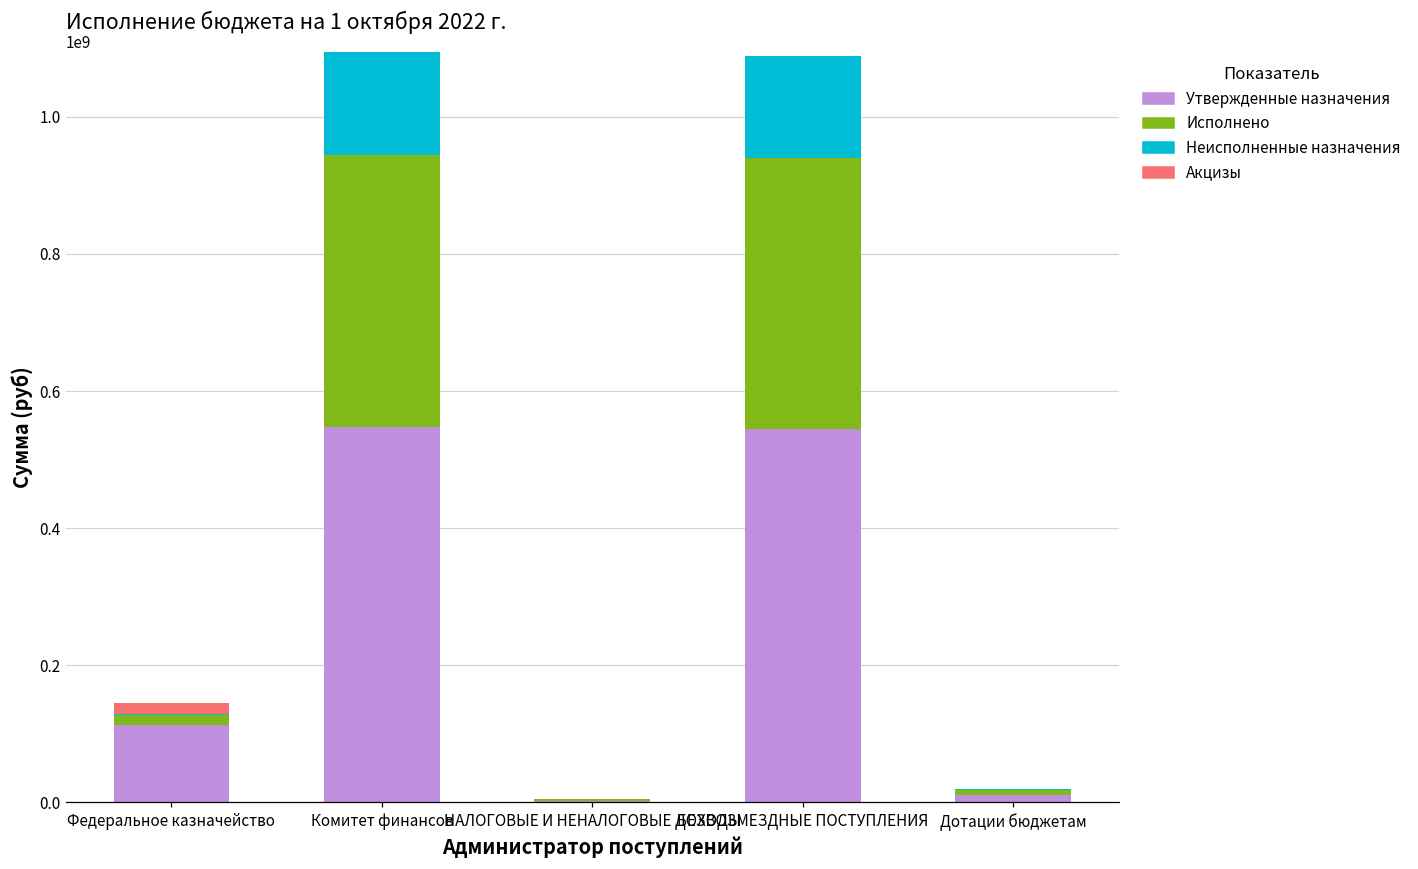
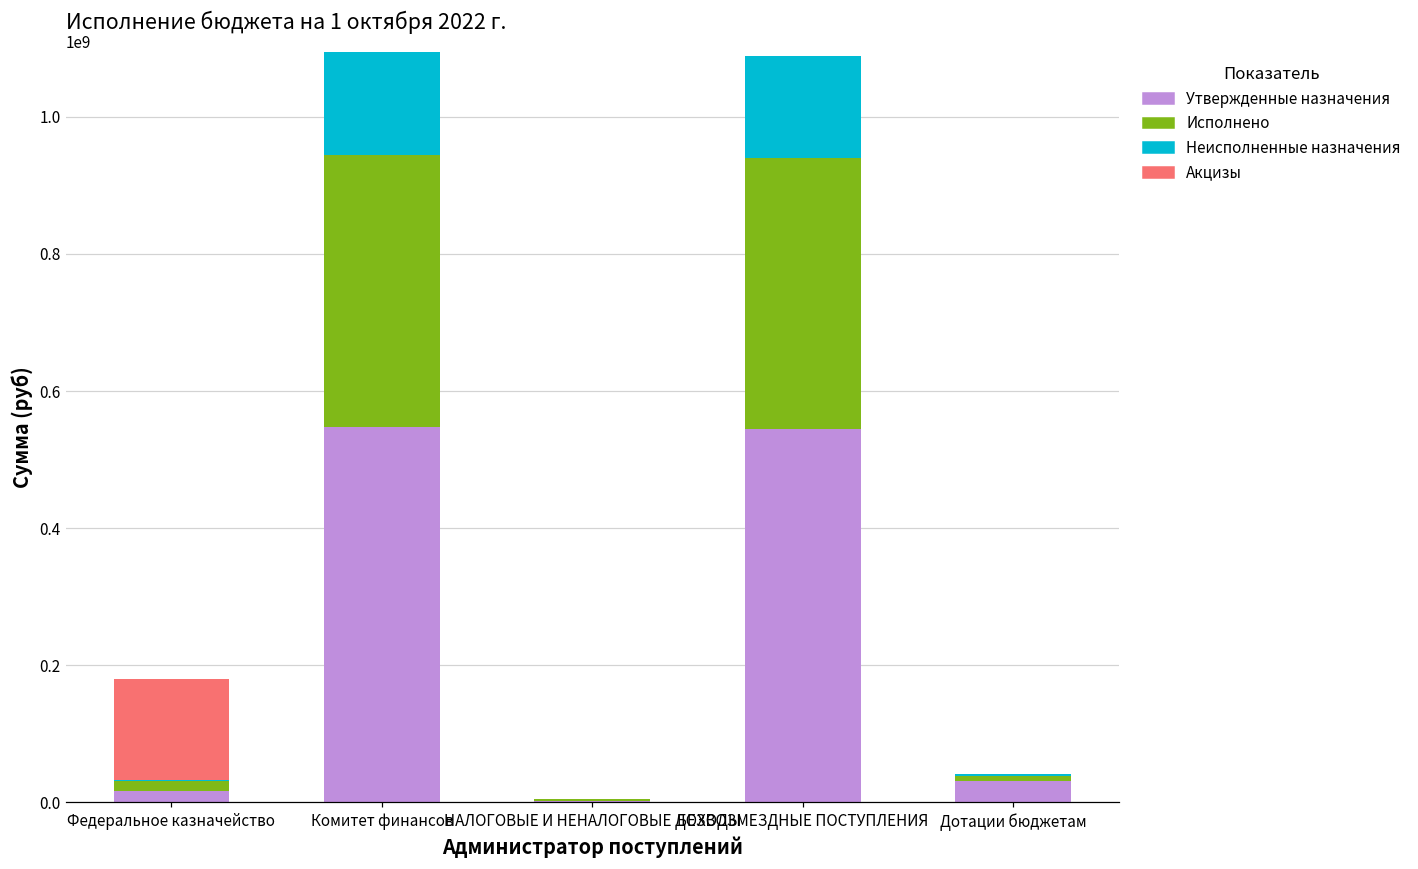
  {
    "Утвержденные назначения": {
-     "Федеральное казначейство": 110000000,
+     "Федеральное казначейство": 20000000,
      "Комитет финансов": 550000000,
-     "Дотации бюджетам": 10000000
+     "Дотации бюджетам": 30000000
    },
    "Исполнено": {
      "Федеральное казначейство": 10000000,
      "Комитет финансов": 400000000,
      "Дотации бюджетам": 10000000
    },
    "Неисполненные назначения": {
      "Комитет финансов": 150000000
    },
    "Акцизы": {
-     "Федеральное казначейство": 20000000,
+     "Федеральное казначейство": 150000000,
      "Комитет финансов": 0,
      "Дотации бюджетам": 0
    }
  }
